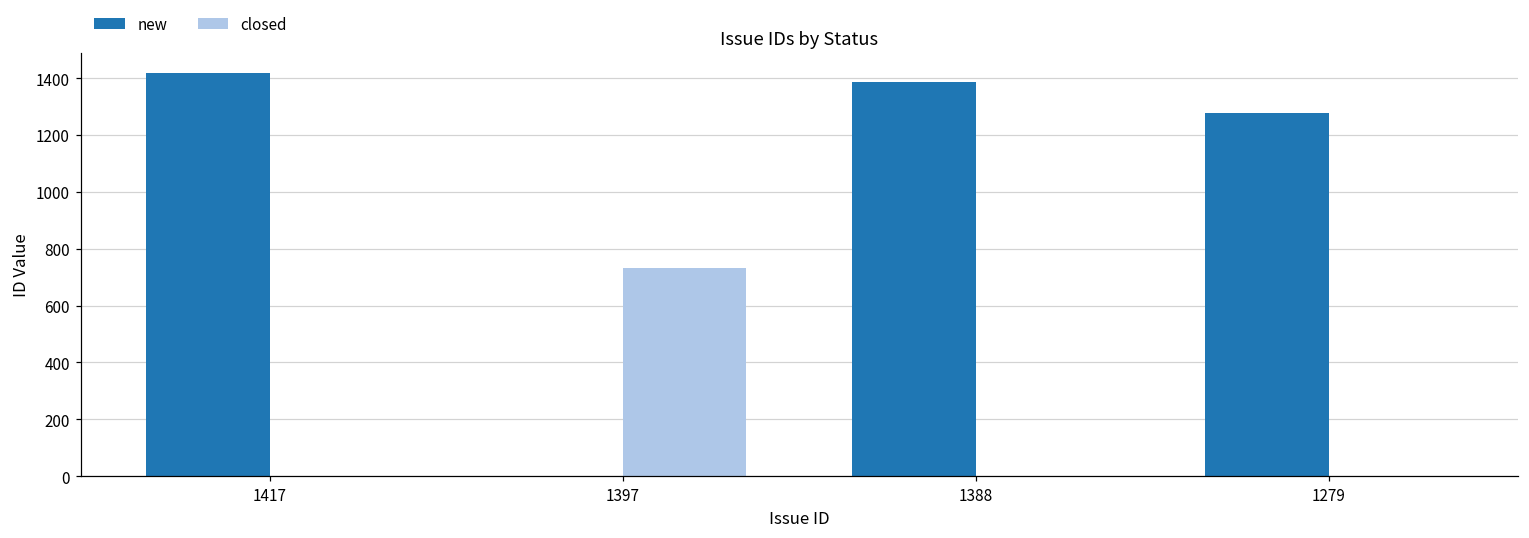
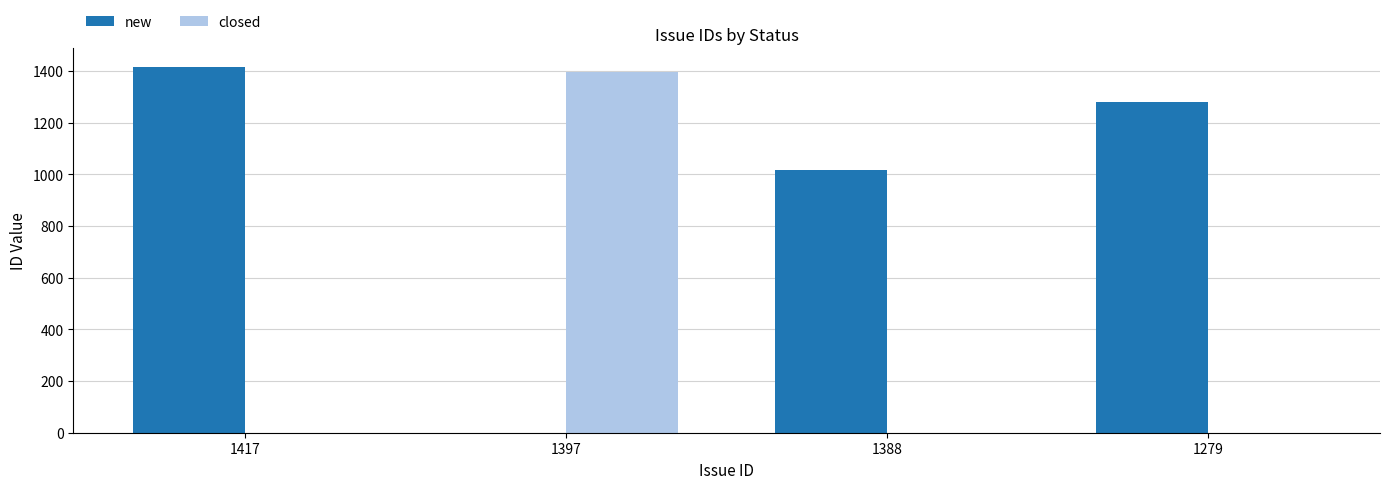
  {
    "new": {
      "1417": 1420,
      "1397": 0,
-     "1388": 1390,
+     "1388": 1020,
      "1279": 1280
    },
    "closed": {
      "1417": 0,
-     "1397": 730,
+     "1397": 1400,
      "1388": 0,
      "1279": 0
    }
  }
